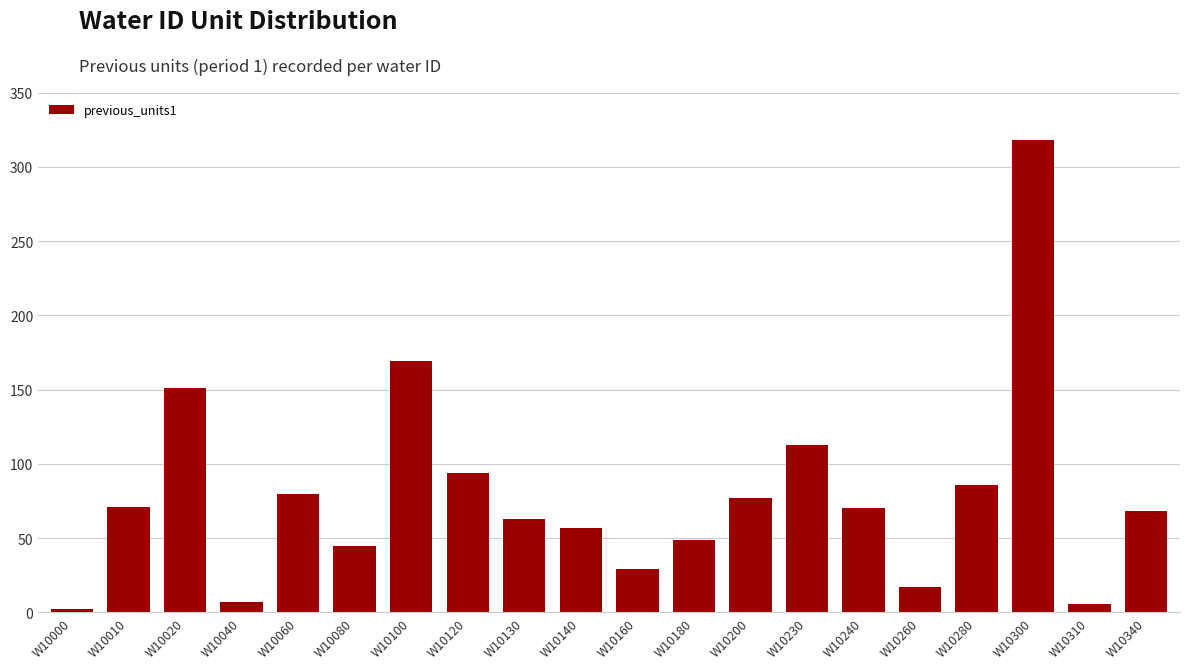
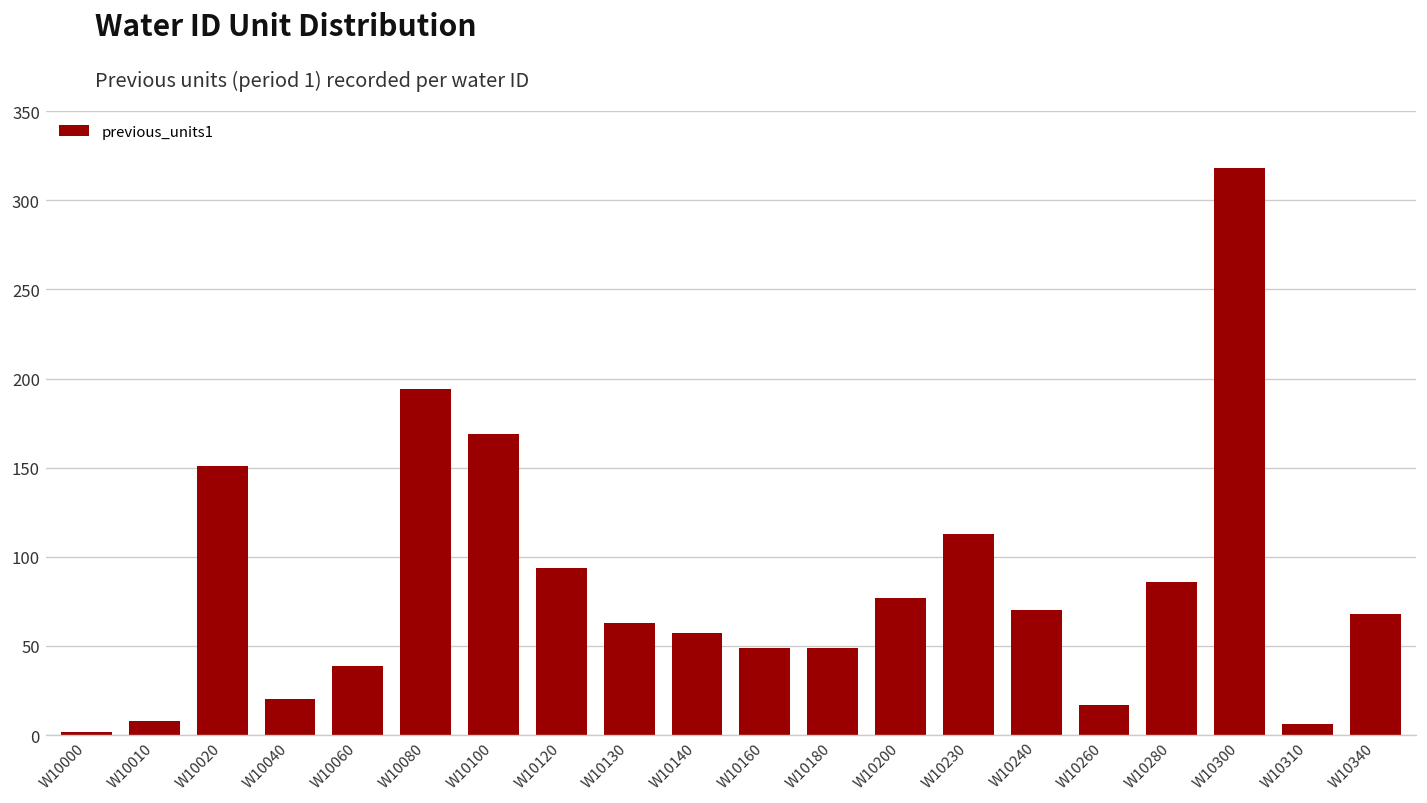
  {
    "W10000": 2,
-   "W10010": 71,
+   "W10010": 8,
    "W10020": 151,
-   "W10040": 7,
-   "W10060": 80,
-   "W10080": 45,
+   "W10040": 20,
+   "W10060": 39,
+   "W10080": 194,
    "W10100": 169,
    "W10120": 94,
    "W10130": 63,
    "W10140": 57,
-   "W10160": 29,
+   "W10160": 49,
    "W10180": 49,
    "W10200": 77,
    "W10230": 113,
    "W10240": 70,
    "W10260": 17,
    "W10280": 86,
    "W10300": 318,
    "W10310": 6,
    "W10340": 68
  }
